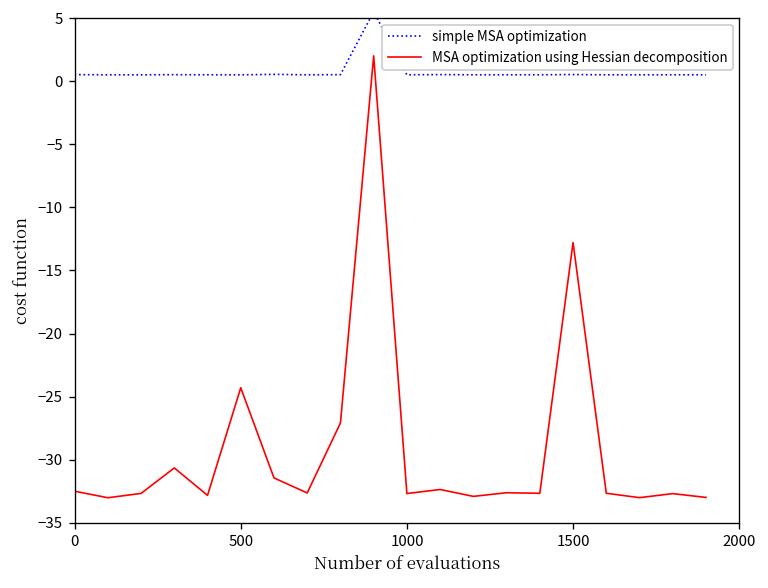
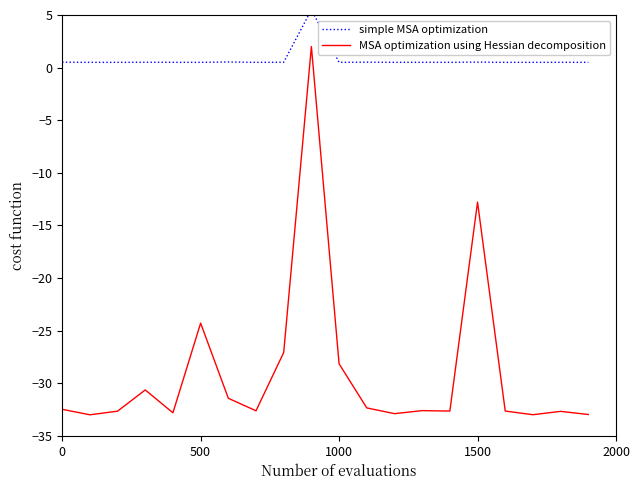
  {
    "simple MSA optimization": {
      "0": 0.5,
      "500": 0.5,
      "1000": 0.5,
      "1500": 0.5
    },
    "MSA optimization using Hessian decomposition": {
      "0": -32.5,
      "500": -24.3,
-     "1000": -32.7,
+     "1000": -28.2,
      "1500": -12.8
    }
  }
